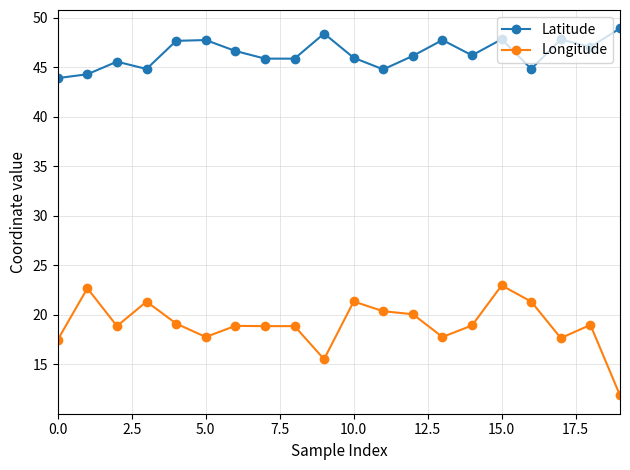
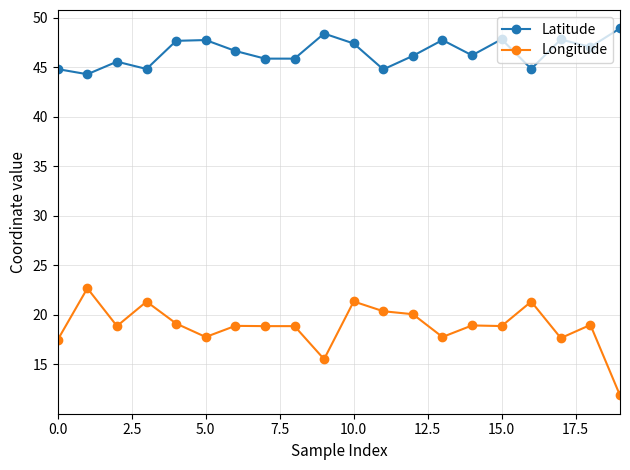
  {
    "Latitude": {
-     "0.0": 44,
+     "0.0": 45,
      "5.0": 48,
-     "10.0": 46
+     "10.0": 47
    },
    "Longitude": {
      "0.0": 17,
      "5.0": 18,
      "10.0": 21,
-     "15.0": 23
+     "15.0": 19
    }
  }
